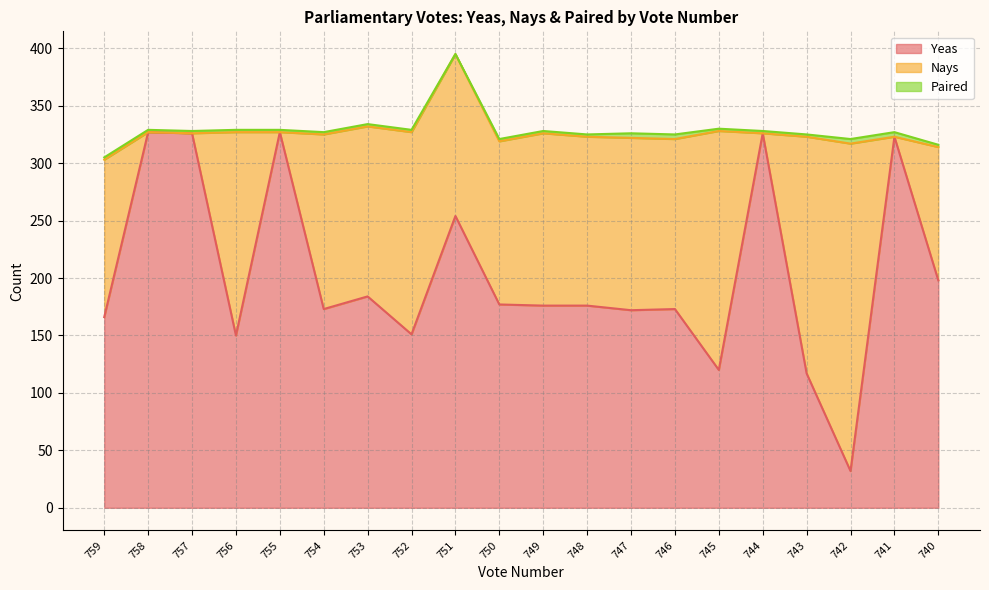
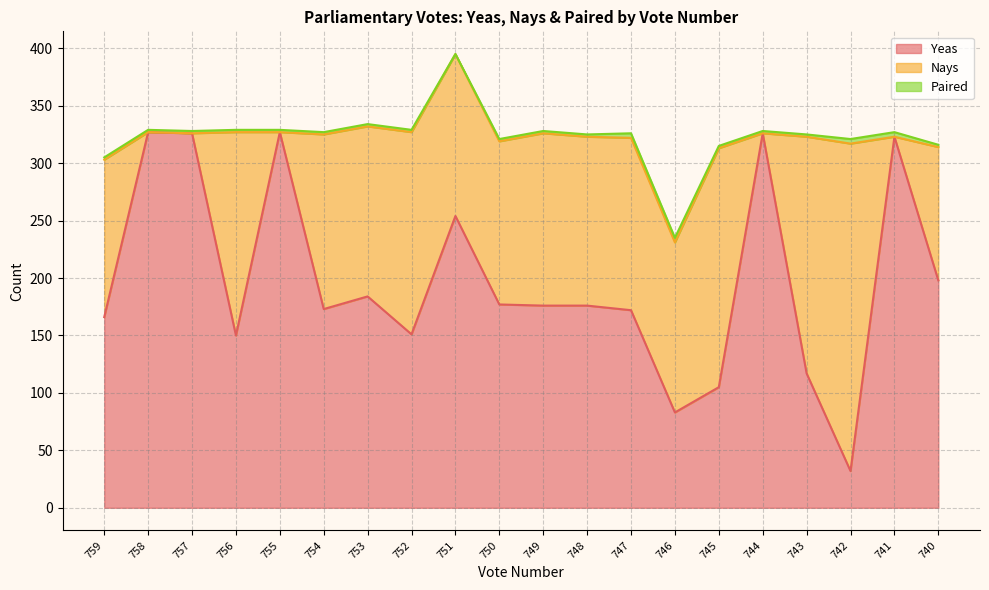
  {
    "Yeas": {
      "759": 166,
      "756": 150,
      "754": 173,
      "753": 184,
      "752": 151,
      "751": 254,
      "750": 177,
      "749": 176,
      "748": 176,
      "747": 172,
-     "746": 173,
-     "745": 120,
+     "746": 83,
+     "745": 105,
      "743": 117,
      "742": 32,
      "740": 198
    },
    "Nays": {
      "747": 150,
      "746": 148,
      "742": 285
    },
    "Paired": {
      "747": 4,
      "746": 4,
      "742": 4,
      "741": 4
    }
  }
